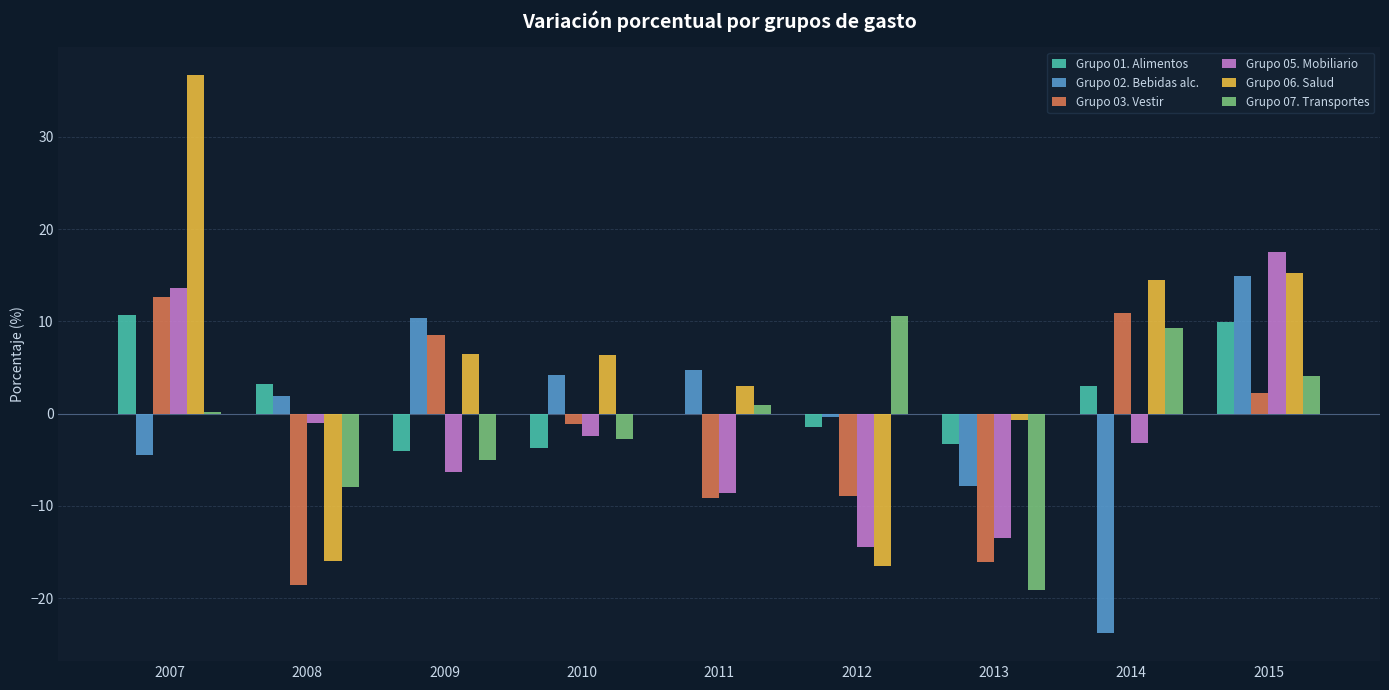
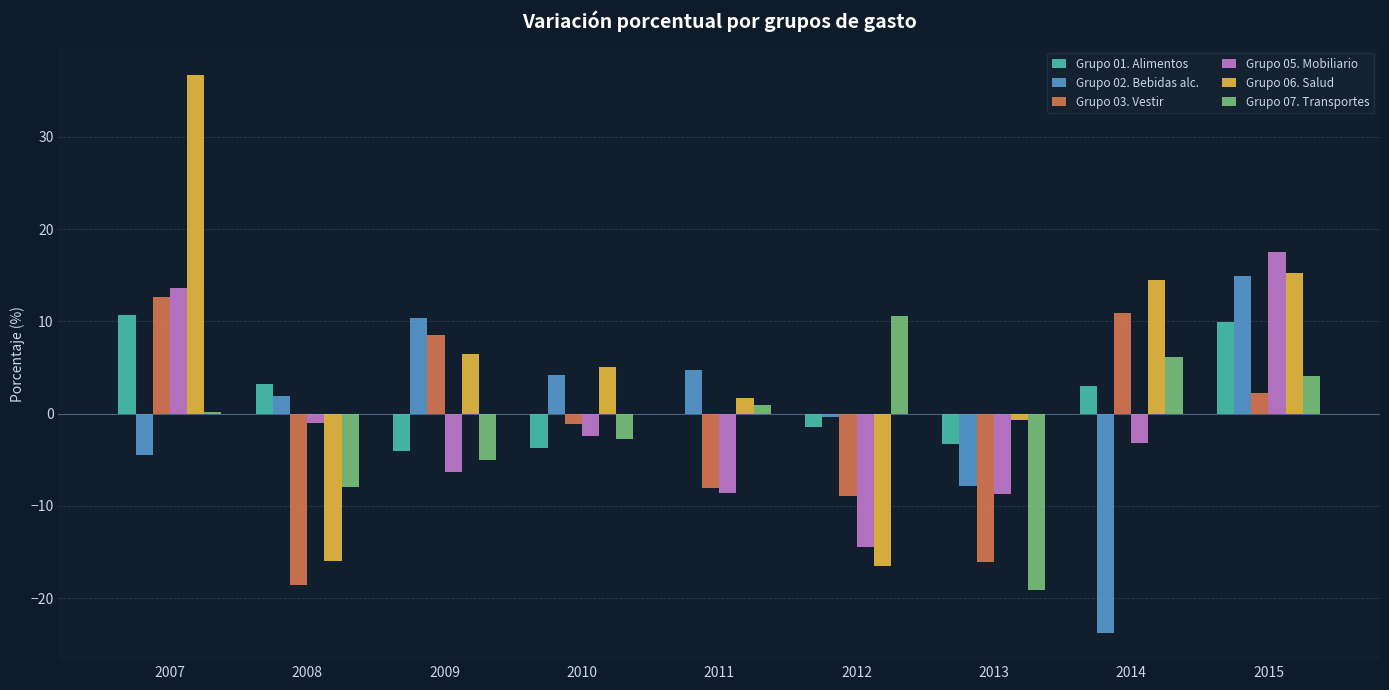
  {
    "Grupo 03. Vestir": {
      "2007": 13,
      "2008": -19,
      "2009": 9,
      "2010": -1,
-     "2011": -9,
+     "2011": -8,
      "2012": -9,
      "2013": -16,
      "2014": 11,
      "2015": 2
    },
    "Grupo 05. Mobiliario": {
      "2007": 14,
      "2008": -1,
      "2009": -6,
      "2010": -2,
      "2011": -9,
      "2012": -15,
-     "2013": -14,
+     "2013": -9,
      "2014": -3,
      "2015": 18
    },
    "Grupo 06. Salud": {
      "2007": 37,
      "2008": -16,
      "2009": 7,
-     "2010": 6,
-     "2011": 3,
+     "2010": 5,
+     "2011": 2,
      "2012": -17,
      "2013": -1,
      "2014": 15,
      "2015": 15
    },
    "Grupo 07. Transportes": {
      "2008": -8,
      "2009": -5,
      "2010": -3,
      "2011": 1,
      "2012": 11,
      "2013": -19,
-     "2014": 9,
+     "2014": 6,
      "2015": 4
    }
  }
